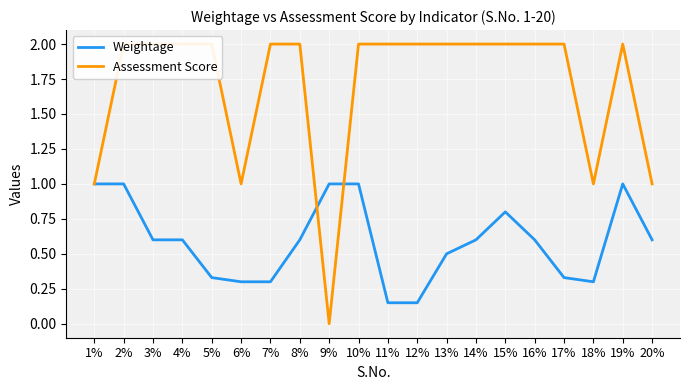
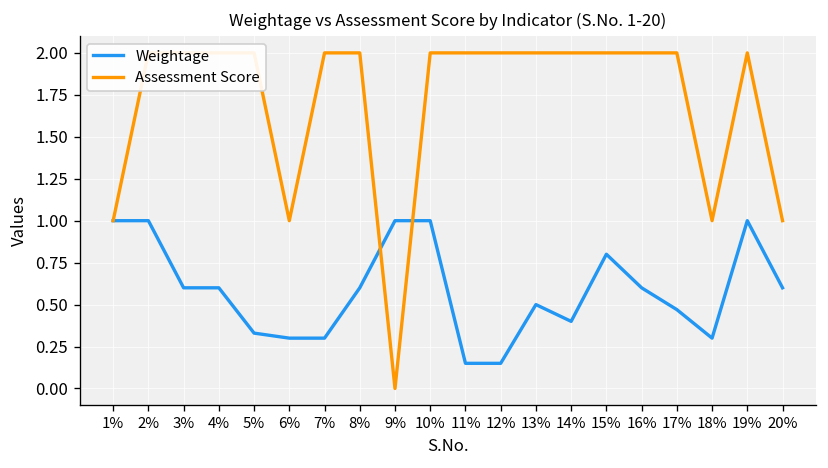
  {
    "Weightage": {
      "2%": 1.00,
      "3%": 0.60,
      "4%": 0.60,
      "5%": 0.33,
      "6%": 0.30,
      "7%": 0.30,
      "8%": 0.60,
      "9%": 1.00,
      "10%": 1.00,
      "11%": 0.15,
      "12%": 0.15,
      "13%": 0.50,
-     "14%": 0.6,
+     "14%": 0.4,
      "15%": 0.80,
      "16%": 0.60,
-     "17%": 0.33,
+     "17%": 0.47,
      "18%": 0.30,
      "19%": 1.00,
      "20%": 0.60
    },
    "Assessment Score": {
      "6%": 1.00,
      "7%": 2.00,
      "8%": 2.00,
      "9%": 0.00,
      "10%": 2.00,
      "11%": 2.00,
      "12%": 2.00,
      "13%": 2.00,
      "14%": 2.00,
      "15%": 2.00,
      "16%": 2.00,
      "17%": 2.00,
      "18%": 1.00,
      "19%": 2.00,
      "20%": 1.00
    }
  }
